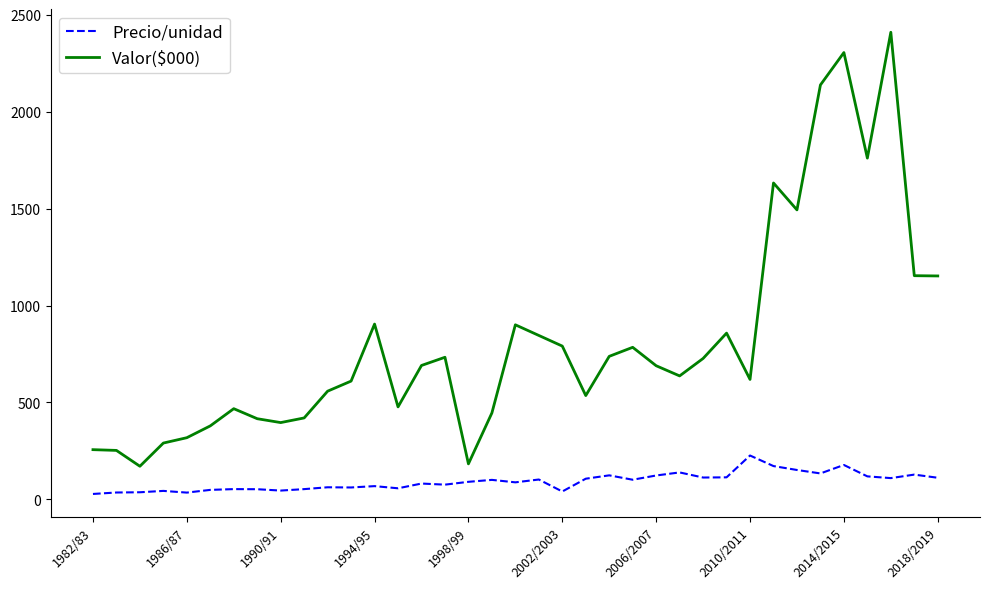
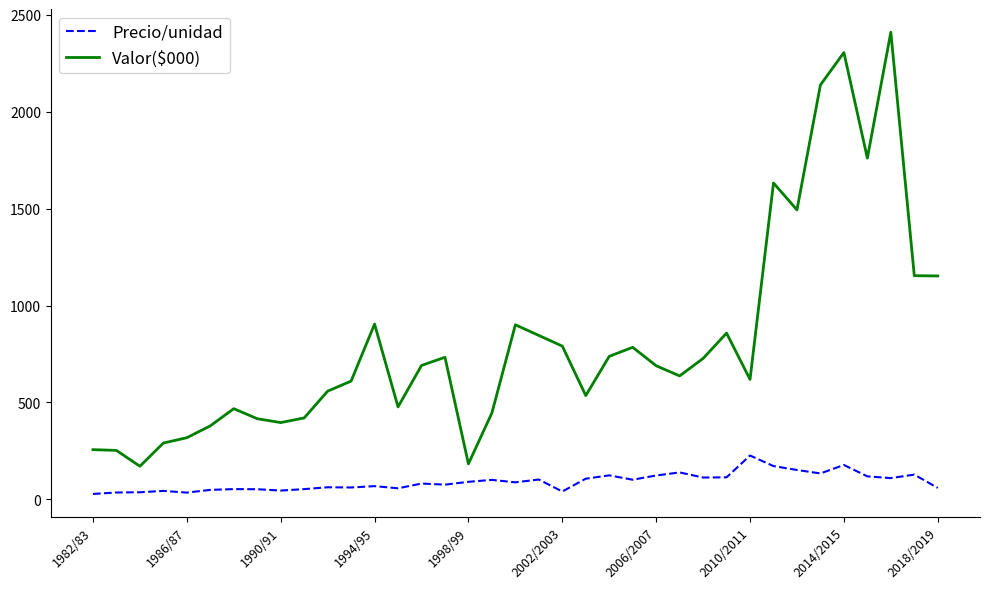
  {
    "Precio/unidad": {
      "1982/83": 30,
      "1986/87": 30,
      "1990/91": 50,
      "1994/95": 70,
      "1998/99": 90,
      "2002/2003": 40,
      "2006/2007": 120,
      "2010/2011": 230,
      "2014/2015": 180,
-     "2018/2019": 110
+     "2018/2019": 60
    },
    "Valor($000)": {
      "1982/83": 260,
      "1986/87": 320,
      "1990/91": 400,
      "1994/95": 900,
      "1998/99": 180,
      "2002/2003": 790,
      "2006/2007": 690,
      "2010/2011": 620,
      "2014/2015": 2310,
      "2018/2019": 1150
    }
  }
